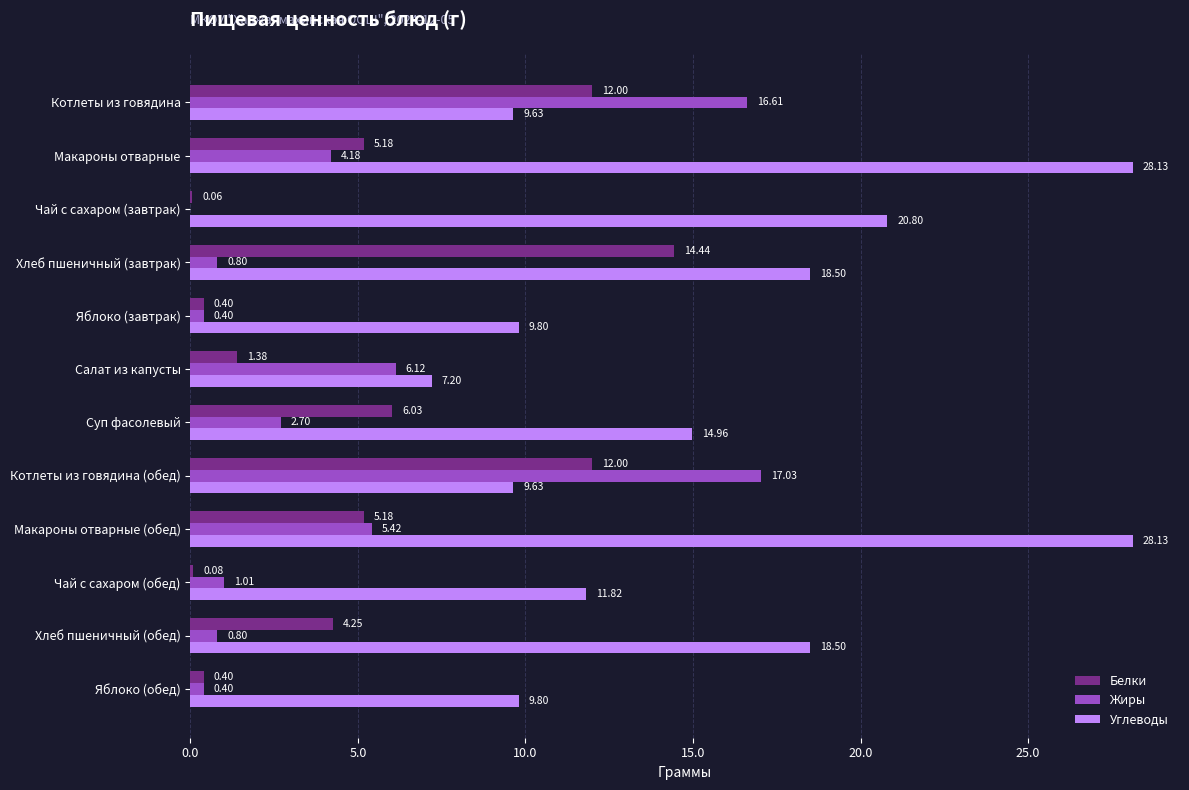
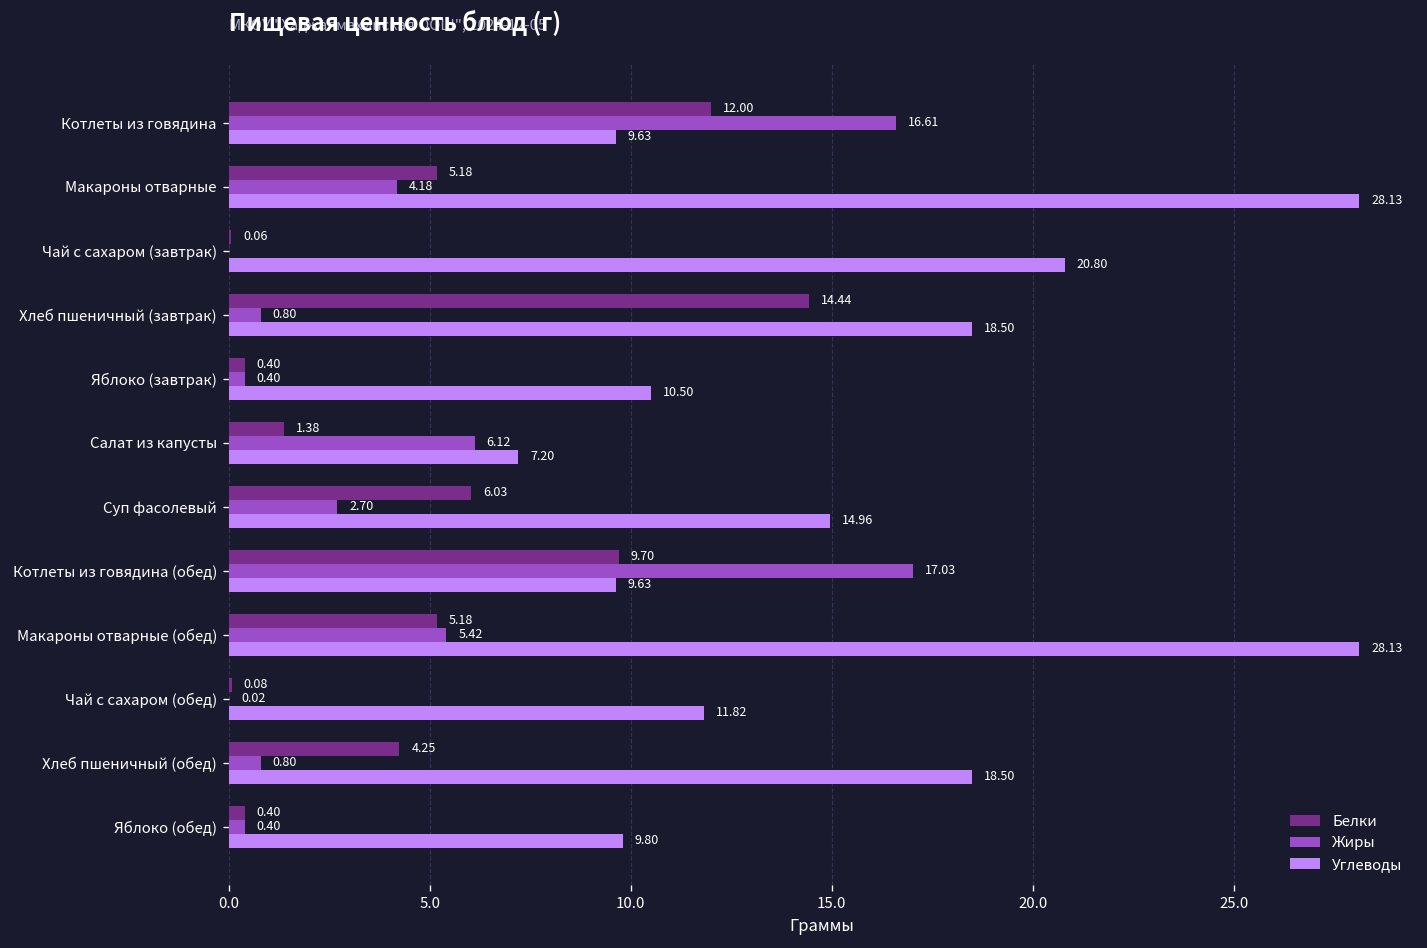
  {
    "Белки": {
      "Котлеты из говядина": 12.00,
      "Макароны отварные": 5.18,
      "Чай с сахаром (завтрак)": 0.06,
      "Хлеб пшеничный (завтрак)": 14.44,
      "Яблоко (завтрак)": 0.40,
      "Салат из капусты": 1.38,
      "Суп фасолевый": 6.03,
-     "Котлеты из говядина (обед)": 12.00,
+     "Котлеты из говядина (обед)": 9.70,
      "Макароны отварные (обед)": 5.18,
      "Чай с сахаром (обед)": 0.08,
      "Хлеб пшеничный (обед)": 4.25,
      "Яблоко (обед)": 0.40
    },
    "Жиры": {
      "Котлеты из говядина": 16.61,
      "Макароны отварные": 4.18,
      "Хлеб пшеничный (завтрак)": 0.80,
      "Яблоко (завтрак)": 0.40,
      "Салат из капусты": 6.12,
      "Суп фасолевый": 2.70,
      "Котлеты из говядина (обед)": 17.03,
      "Макароны отварные (обед)": 5.42,
-     "Чай с сахаром (обед)": 1.01,
+     "Чай с сахаром (обед)": 0.02,
      "Хлеб пшеничный (обед)": 0.80,
      "Яблоко (обед)": 0.40
    },
    "Углеводы": {
      "Котлеты из говядина": 9.63,
      "Макароны отварные": 28.13,
      "Чай с сахаром (завтрак)": 20.80,
      "Хлеб пшеничный (завтрак)": 18.50,
-     "Яблоко (завтрак)": 9.80,
+     "Яблоко (завтрак)": 10.50,
      "Салат из капусты": 7.20,
      "Суп фасолевый": 14.96,
      "Котлеты из говядина (обед)": 9.63,
      "Макароны отварные (обед)": 28.13,
      "Чай с сахаром (обед)": 11.82,
      "Хлеб пшеничный (обед)": 18.50,
      "Яблоко (обед)": 9.80
    }
  }
